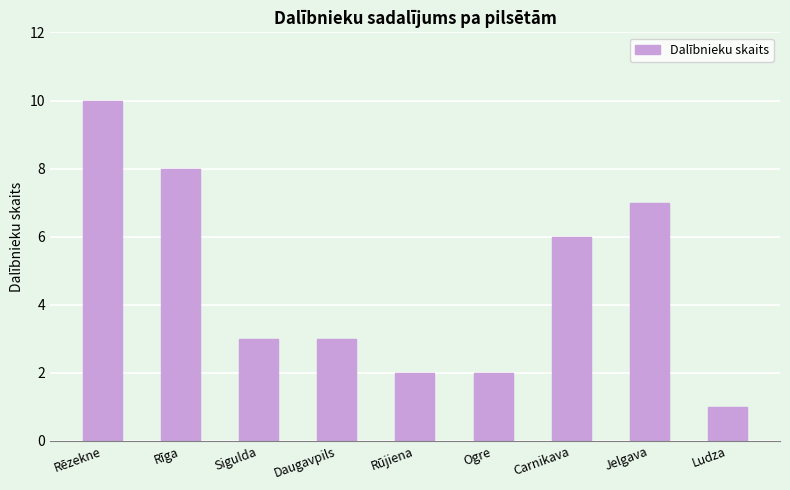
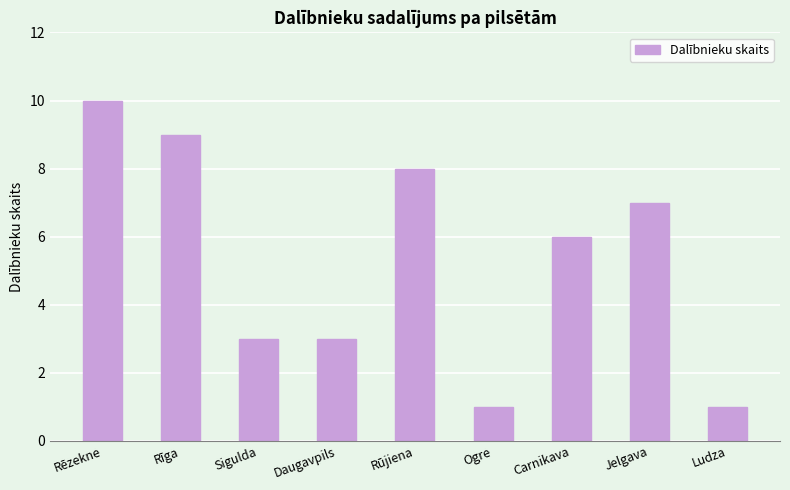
  {
    "Rēzekne": 10,
-   "Rīga": 8,
+   "Rīga": 9,
    "Sigulda": 3,
    "Daugavpils": 3,
-   "Rūjiena": 2,
-   "Ogre": 2,
+   "Rūjiena": 8,
+   "Ogre": 1,
    "Carnikava": 6,
    "Jelgava": 7,
    "Ludza": 1
  }
